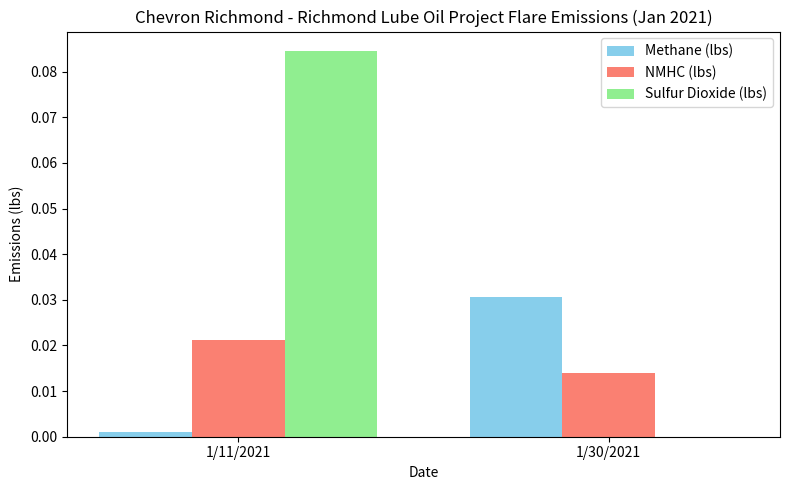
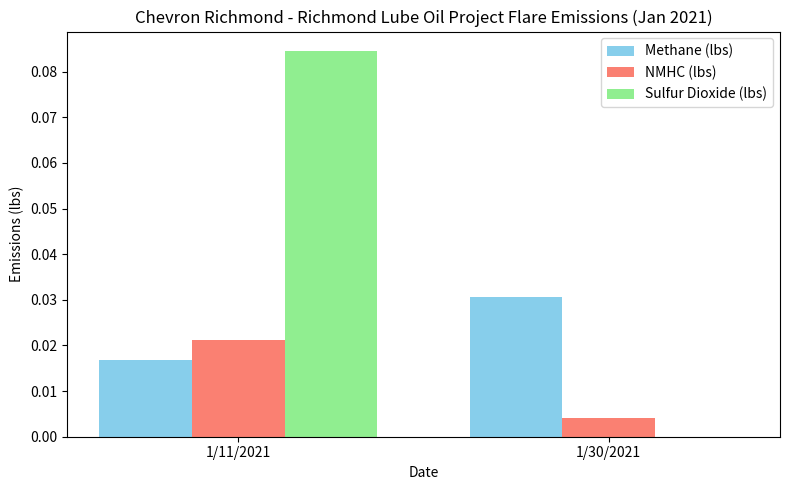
  {
    "Methane (lbs)": {
-     "1/11/2021": 0.001,
+     "1/11/2021": 0.017,
      "1/30/2021": 0.031
    },
    "NMHC (lbs)": {
      "1/11/2021": 0.021,
-     "1/30/2021": 0.014
+     "1/30/2021": 0.004
    },
    "Sulfur Dioxide (lbs)": {
      "1/11/2021": 0.085,
      "1/30/2021": 0.000
    }
  }
